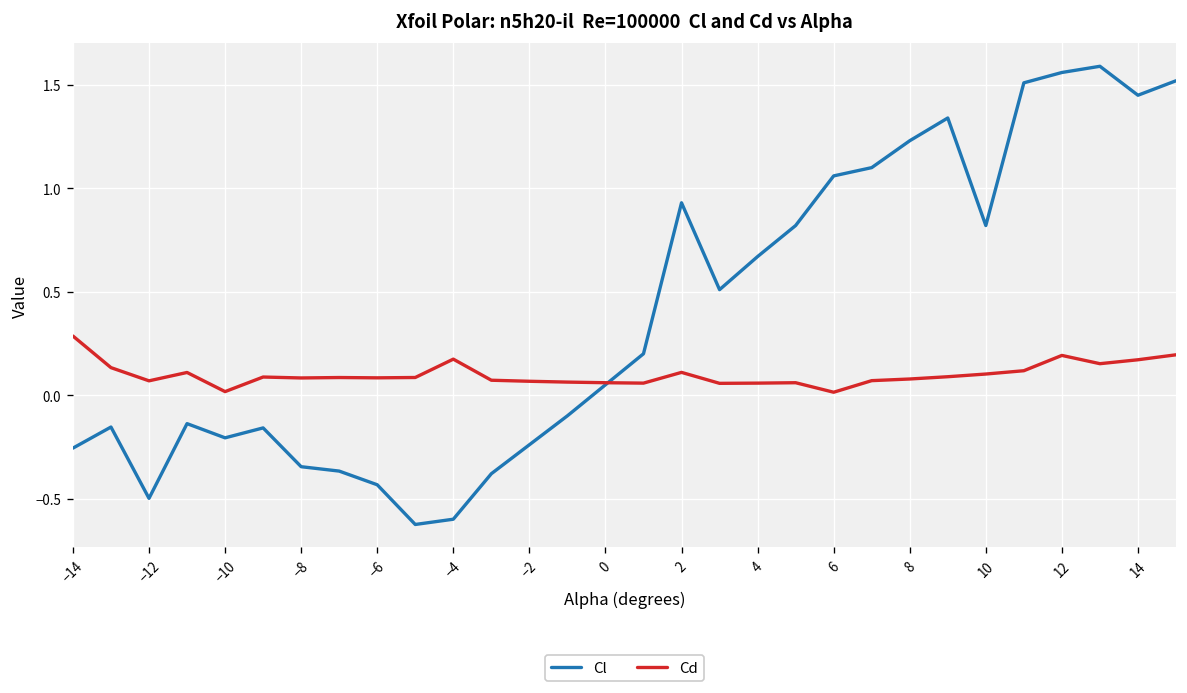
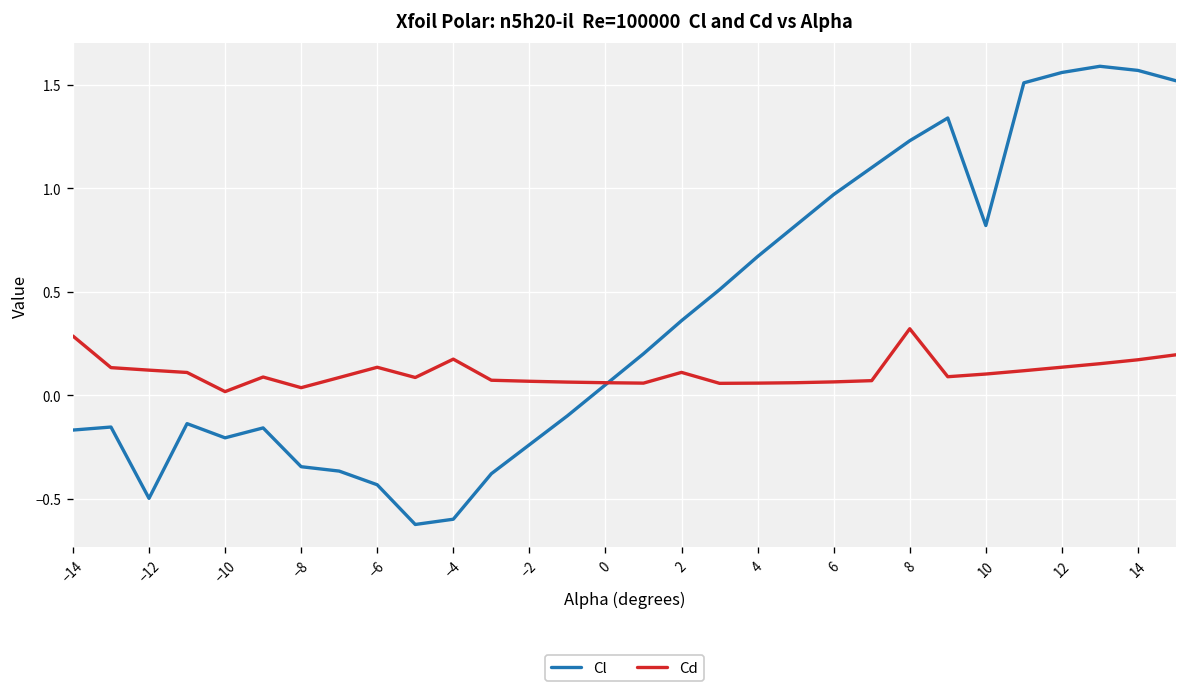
  {
    "Cl": {
-     "−14": -0.26,
+     "−14": -0.17,
      "−12": -0.50,
      "−10": -0.21,
      "−8": -0.35,
      "−6": -0.43,
      "−4": -0.60,
      "−2": -0.24,
-     "2": 0.93,
+     "2": 0.36,
      "4": 0.67,
-     "6": 1.06,
+     "6": 0.97,
      "8": 1.23,
      "10": 0.82,
      "12": 1.56,
-     "14": 1.45
+     "14": 1.57
    },
    "Cd": {
      "−14": 0.29,
-     "−12": 0.07,
+     "−12": 0.12,
      "−10": 0.02,
-     "−8": 0.08,
-     "−6": 0.08,
+     "−8": 0.04,
+     "−6": 0.13,
      "−4": 0.17,
      "−2": 0.07,
      "2": 0.11,
      "4": 0.06,
-     "6": 0.01,
-     "8": 0.08,
+     "6": 0.06,
+     "8": 0.32,
      "10": 0.10,
-     "12": 0.19,
+     "12": 0.14,
      "14": 0.17
    }
  }
